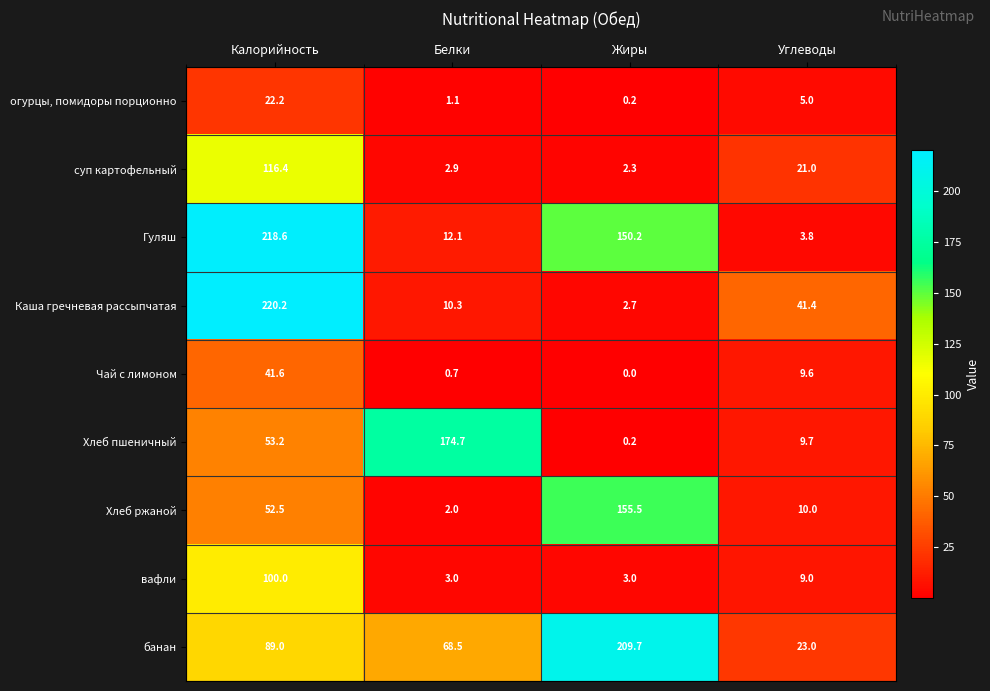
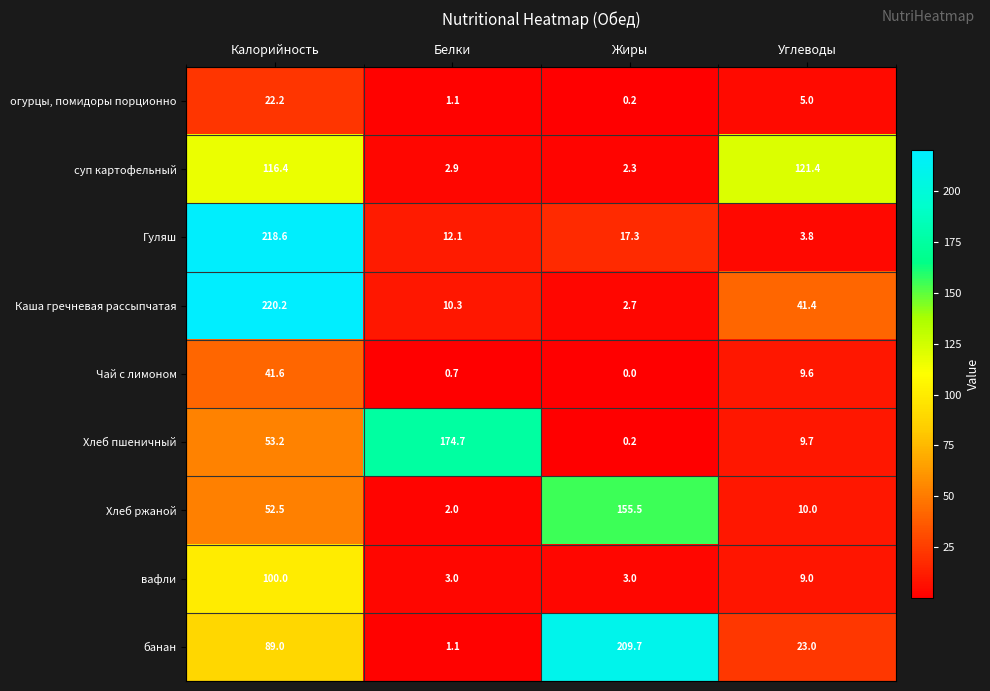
  {
    "огурцы, помидоры порционно": {
      "Калорийность": 22.2,
      "Белки": 1.1,
      "Жиры": 0.2,
      "Углеводы": 5.0
    },
    "суп картофельный": {
      "Калорийность": 116.4,
      "Белки": 2.9,
      "Жиры": 2.3,
-     "Углеводы": 21.0
+     "Углеводы": 121.4
    },
    "Гуляш": {
      "Калорийность": 218.6,
      "Белки": 12.1,
-     "Жиры": 150.2,
+     "Жиры": 17.3,
      "Углеводы": 3.8
    },
    "Каша гречневая рассыпчатая": {
      "Калорийность": 220.2,
      "Белки": 10.3,
      "Жиры": 2.7,
      "Углеводы": 41.4
    },
    "Чай с лимоном": {
      "Калорийность": 41.6,
      "Белки": 0.7,
      "Жиры": 0.0,
      "Углеводы": 9.6
    },
    "Хлеб пшеничный": {
      "Калорийность": 53.2,
      "Белки": 174.7,
      "Жиры": 0.2,
      "Углеводы": 9.7
    },
    "Хлеб ржаной": {
      "Калорийность": 52.5,
      "Белки": 2.0,
      "Жиры": 155.5,
      "Углеводы": 10.0
    },
    "вафли": {
      "Калорийность": 100.0,
      "Белки": 3.0,
      "Жиры": 3.0,
      "Углеводы": 9.0
    },
    "банан": {
      "Калорийность": 89.0,
-     "Белки": 68.5,
+     "Белки": 1.1,
      "Жиры": 209.7,
      "Углеводы": 23.0
    }
  }
